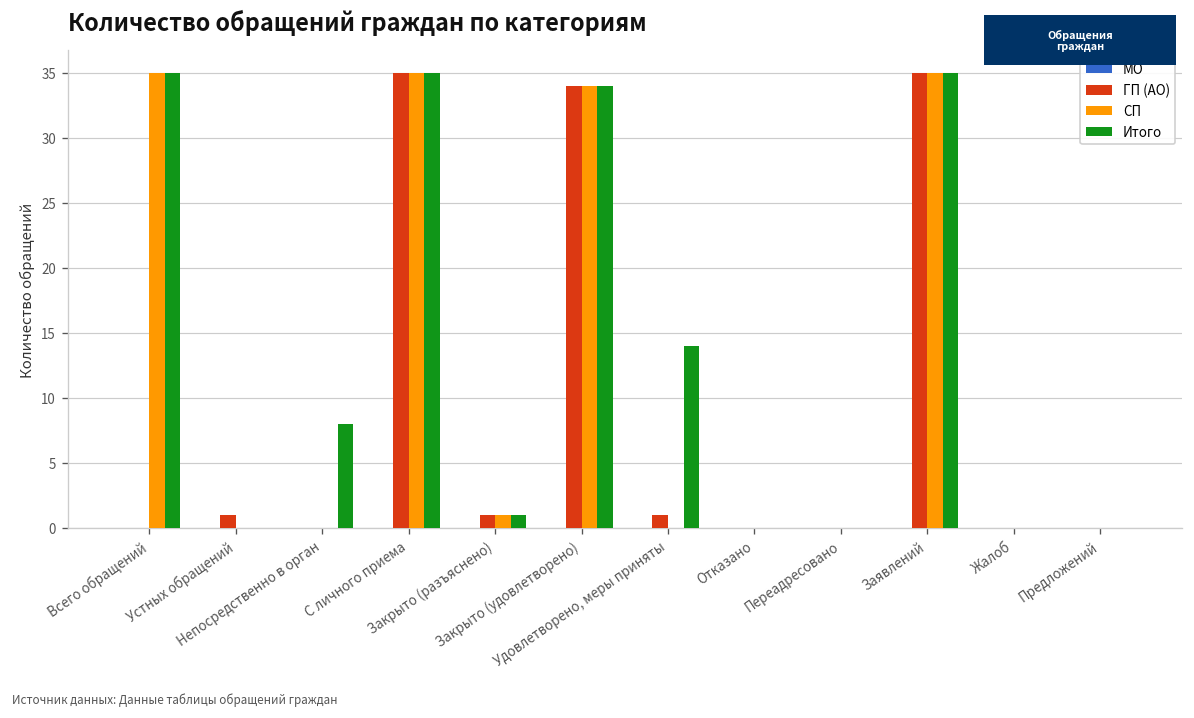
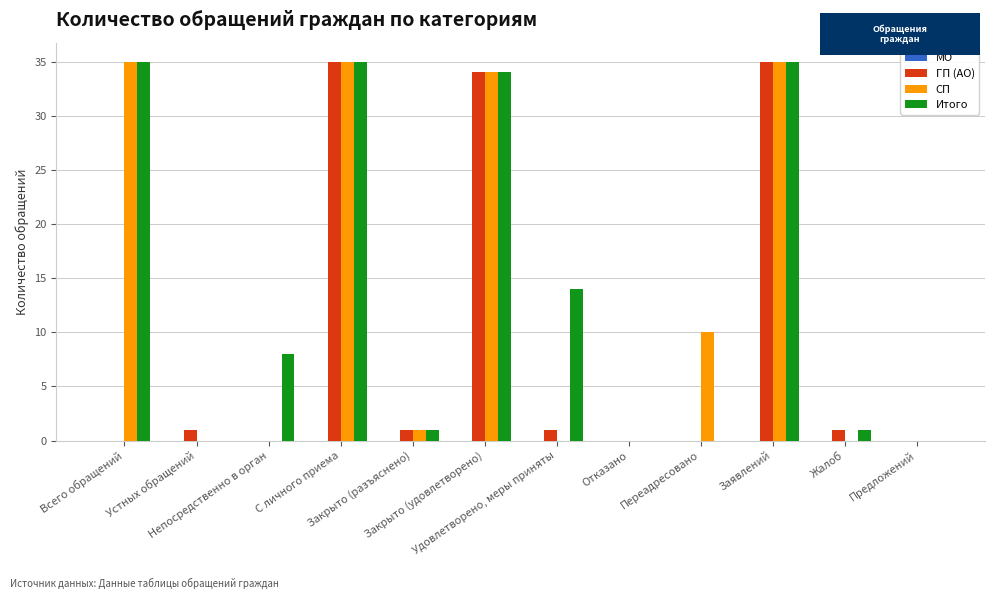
  {
    "МО": {
      "Всего обращений": 0,
      "Устных обращений": 0,
      "Непосредственно в орган": 0,
      "С личного приема": 0,
      "Закрыто (разъяснено)": 0,
      "Закрыто (удовлетворено)": 0,
      "Удовлетворено, меры приняты": 0,
      "Отказано": 0,
      "Переадресовано": 0,
      "Заявлений": 0,
      "Жалоб": 0,
      "Предложений": 0
    },
    "ГП (АО)": {
      "Всего обращений": 0,
      "Устных обращений": 1,
      "Непосредственно в орган": 0,
      "С личного приема": 35,
      "Закрыто (разъяснено)": 1,
      "Закрыто (удовлетворено)": 34,
      "Удовлетворено, меры приняты": 1,
      "Отказано": 0,
      "Переадресовано": 0,
      "Заявлений": 35,
-     "Жалоб": 0,
+     "Жалоб": 1,
      "Предложений": 0
    },
    "СП": {
      "Всего обращений": 35,
      "Устных обращений": 0,
      "Непосредственно в орган": 0,
      "С личного приема": 35,
      "Закрыто (разъяснено)": 1,
      "Закрыто (удовлетворено)": 34,
      "Удовлетворено, меры приняты": 0,
      "Отказано": 0,
-     "Переадресовано": 0,
+     "Переадресовано": 10,
      "Заявлений": 35,
      "Жалоб": 0,
      "Предложений": 0
    },
    "Итого": {
      "Всего обращений": 35,
      "Устных обращений": 0,
      "Непосредственно в орган": 8,
      "С личного приема": 35,
      "Закрыто (разъяснено)": 1,
      "Закрыто (удовлетворено)": 34,
      "Удовлетворено, меры приняты": 14,
      "Отказано": 0,
      "Переадресовано": 0,
      "Заявлений": 35,
-     "Жалоб": 0,
+     "Жалоб": 1,
      "Предложений": 0
    }
  }
